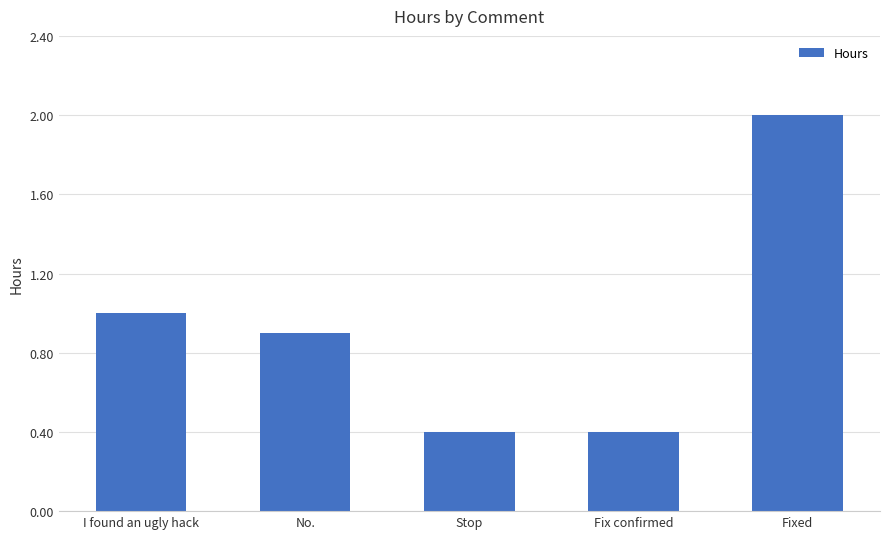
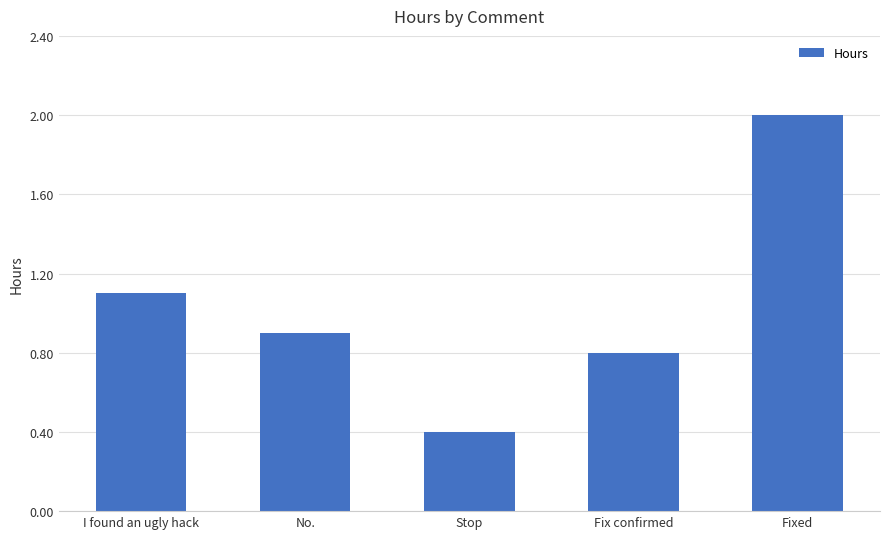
  {
-   "I found an ugly hack": 1.0,
+   "I found an ugly hack": 1.1,
    "No.": 0.9,
    "Stop": 0.4,
-   "Fix confirmed": 0.4,
+   "Fix confirmed": 0.8,
    "Fixed": 2.0
  }
